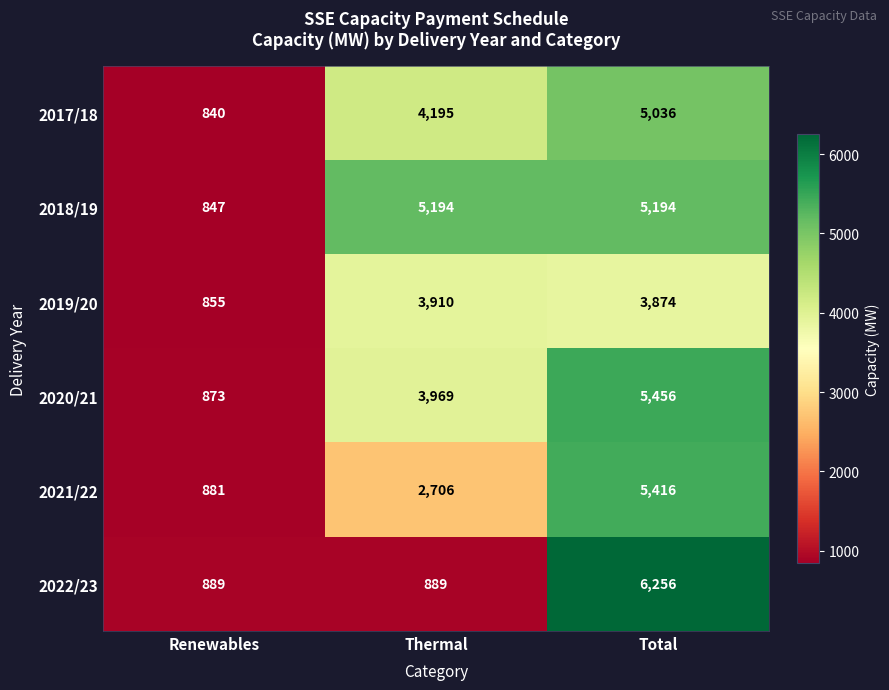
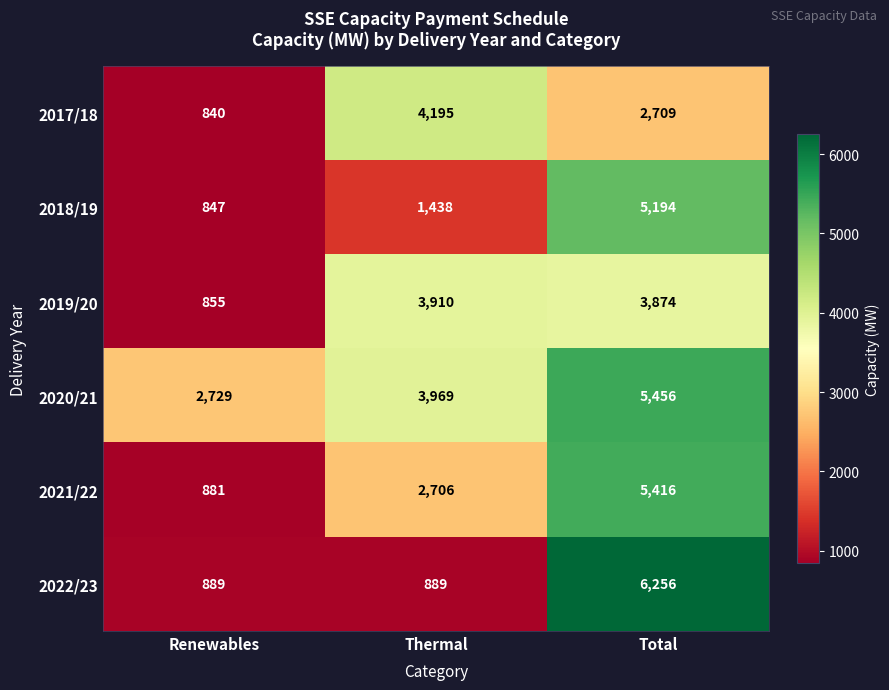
  {
    "2017/18": {
      "Renewables": "840",
      "Thermal": "4,195",
-     "Total": "5,036"
+     "Total": "2,709"
    },
    "2018/19": {
      "Renewables": "847",
-     "Thermal": "5,194",
+     "Thermal": "1,438",
      "Total": "5,194"
    },
    "2019/20": {
      "Renewables": "855",
      "Thermal": "3,910",
      "Total": "3,874"
    },
    "2020/21": {
-     "Renewables": "873",
+     "Renewables": "2,729",
      "Thermal": "3,969",
      "Total": "5,456"
    },
    "2021/22": {
      "Renewables": "881",
      "Thermal": "2,706",
      "Total": "5,416"
    },
    "2022/23": {
      "Renewables": "889",
      "Thermal": "889",
      "Total": "6,256"
    }
  }
